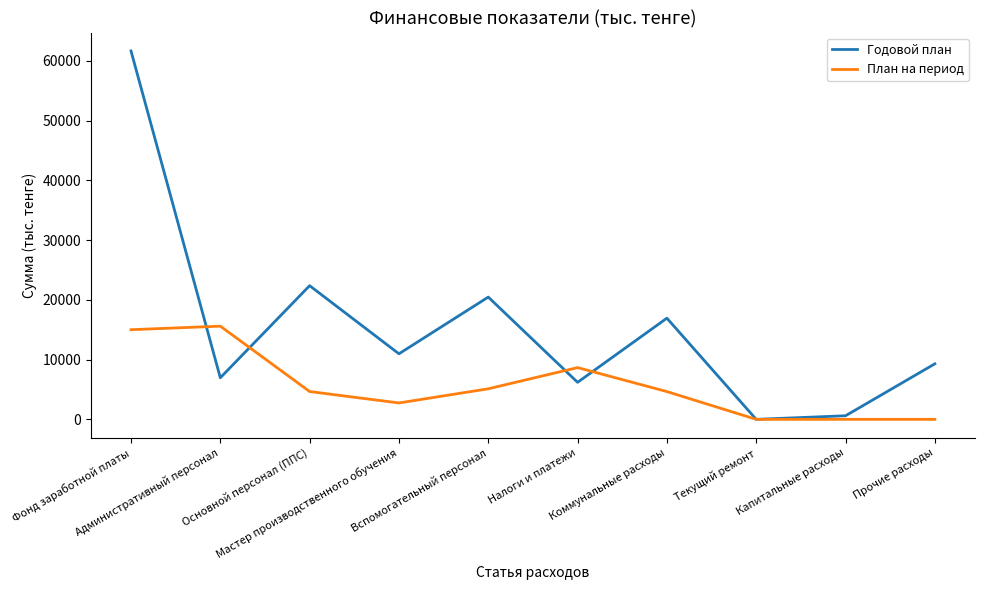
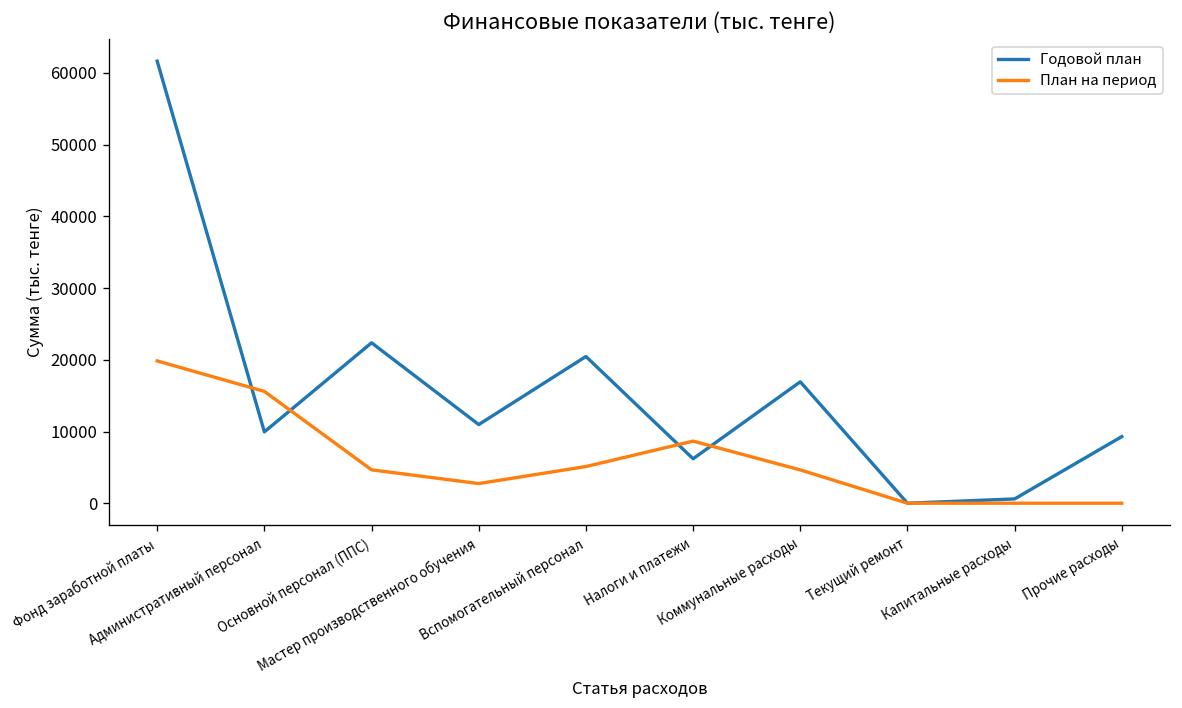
  {
    "Годовой план": {
      "Фонд заработной платы": 62000,
-     "Административный персонал": 7000,
+     "Административный персонал": 10000,
      "Основной персонал (ППС)": 22000,
      "Мастер производственного обучения": 11000,
      "Вспомогательный персонал": 20000,
      "Налоги и платежи": 6000,
      "Коммунальные расходы": 17000,
      "Капитальные расходы": 1000,
      "Прочие расходы": 9000
    },
    "План на период": {
-     "Фонд заработной платы": 15000,
+     "Фонд заработной платы": 20000,
      "Административный персонал": 16000,
      "Основной персонал (ППС)": 5000,
      "Мастер производственного обучения": 3000,
      "Вспомогательный персонал": 5000,
      "Налоги и платежи": 9000,
      "Коммунальные расходы": 5000,
      "Капитальные расходы": 0,
      "Прочие расходы": 0
    }
  }
